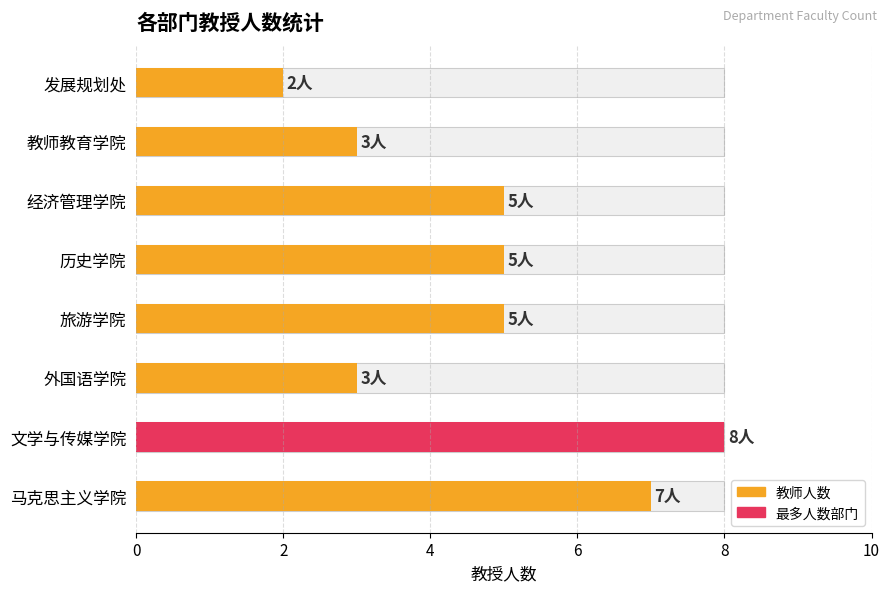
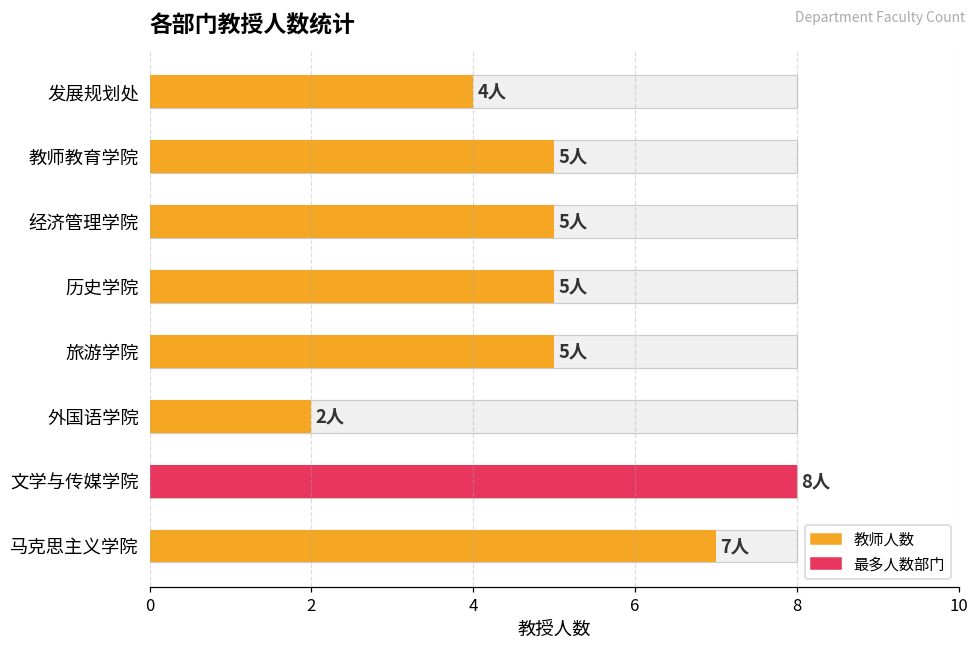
  {
    "教师人数": {
-     "发展规划处": "2人",
-     "教师教育学院": "3人",
-     "外国语学院": "3人",
+     "发展规划处": "4人",
+     "教师教育学院": "5人",
+     "外国语学院": "2人",
      "文学与传媒学院": "8人"
    },
    "最多人数部门": {
      "文学与传媒学院": "8人"
    }
  }
